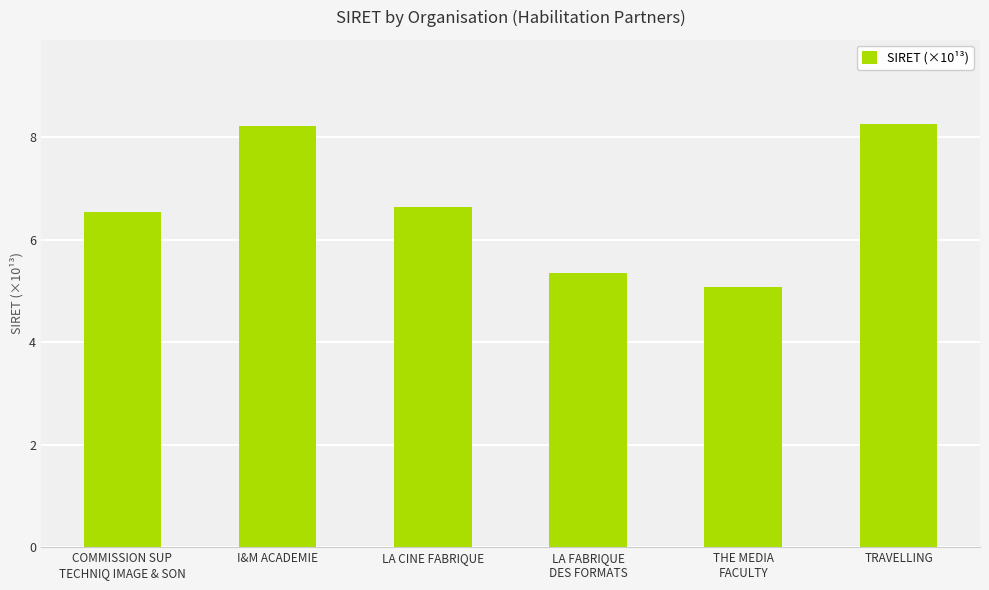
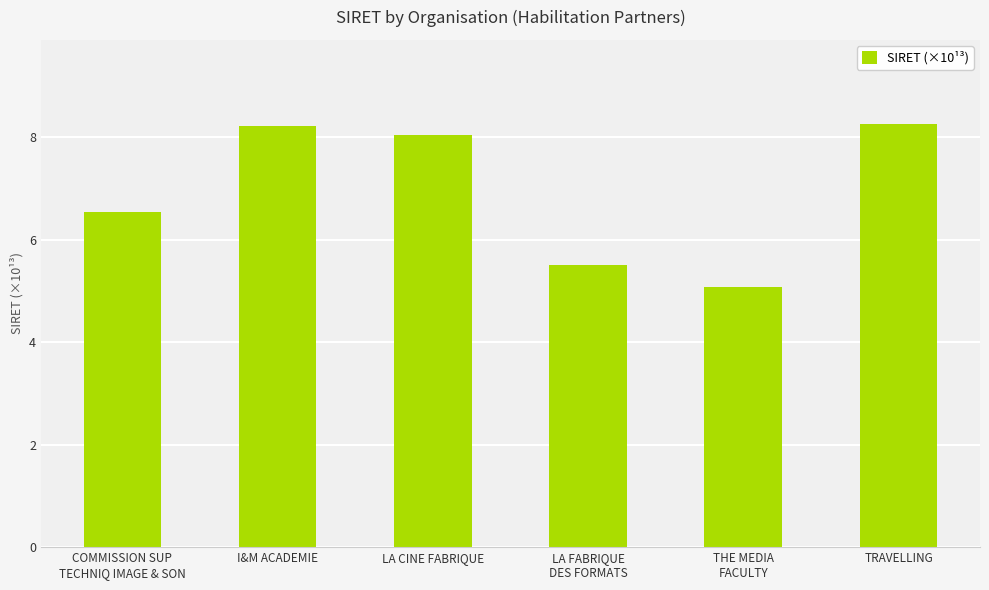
  {
    "COMMISSION SUP TECHNIQ IMAGE & SON": 6.5,
    "I&M ACADEMIE": 8.2,
-   "LA CINE FABRIQUE": 6.6,
-   "LA FABRIQUE DES FORMATS": 5.3,
+   "LA CINE FABRIQUE": 8.0,
+   "LA FABRIQUE DES FORMATS": 5.5,
    "THE MEDIA FACULTY": 5.1,
    "TRAVELLING": 8.2
  }
